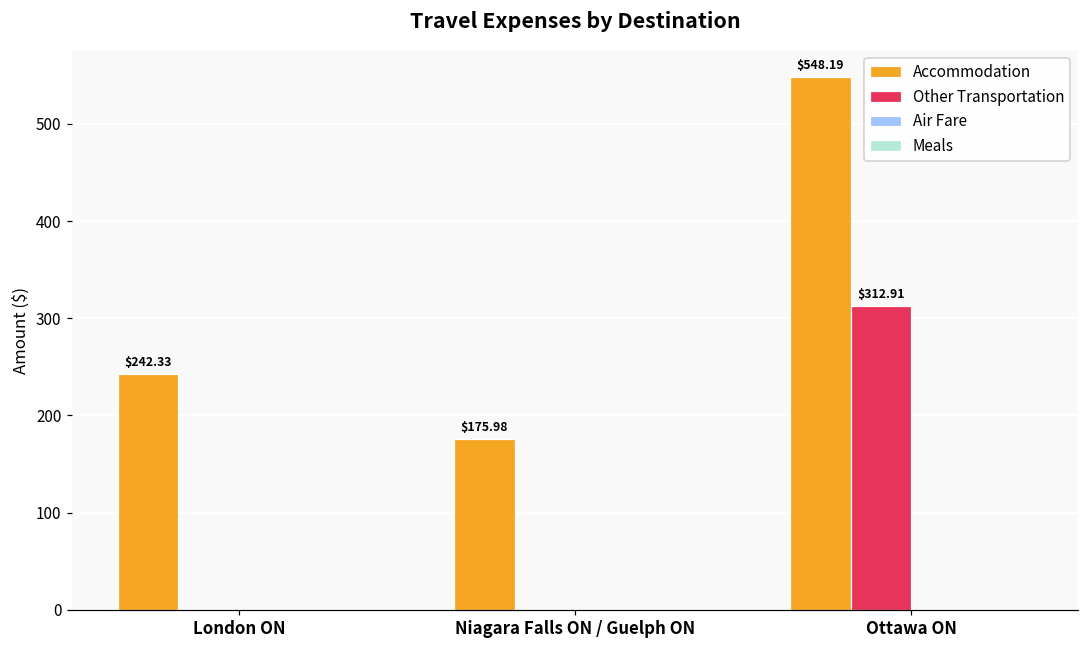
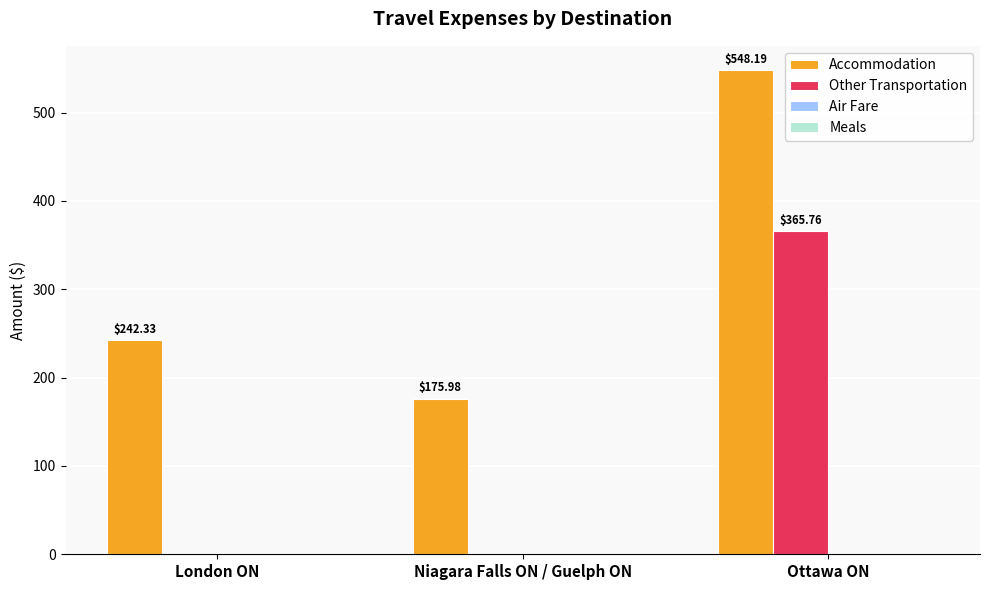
  {
    "Accommodation": {
      "London ON": "$242.33",
      "Niagara Falls ON / Guelph ON": "$175.98",
      "Ottawa ON": "$548.19"
    },
    "Other Transportation": {
-     "Ottawa ON": "$312.91"
+     "Ottawa ON": "$365.76"
    }
  }
